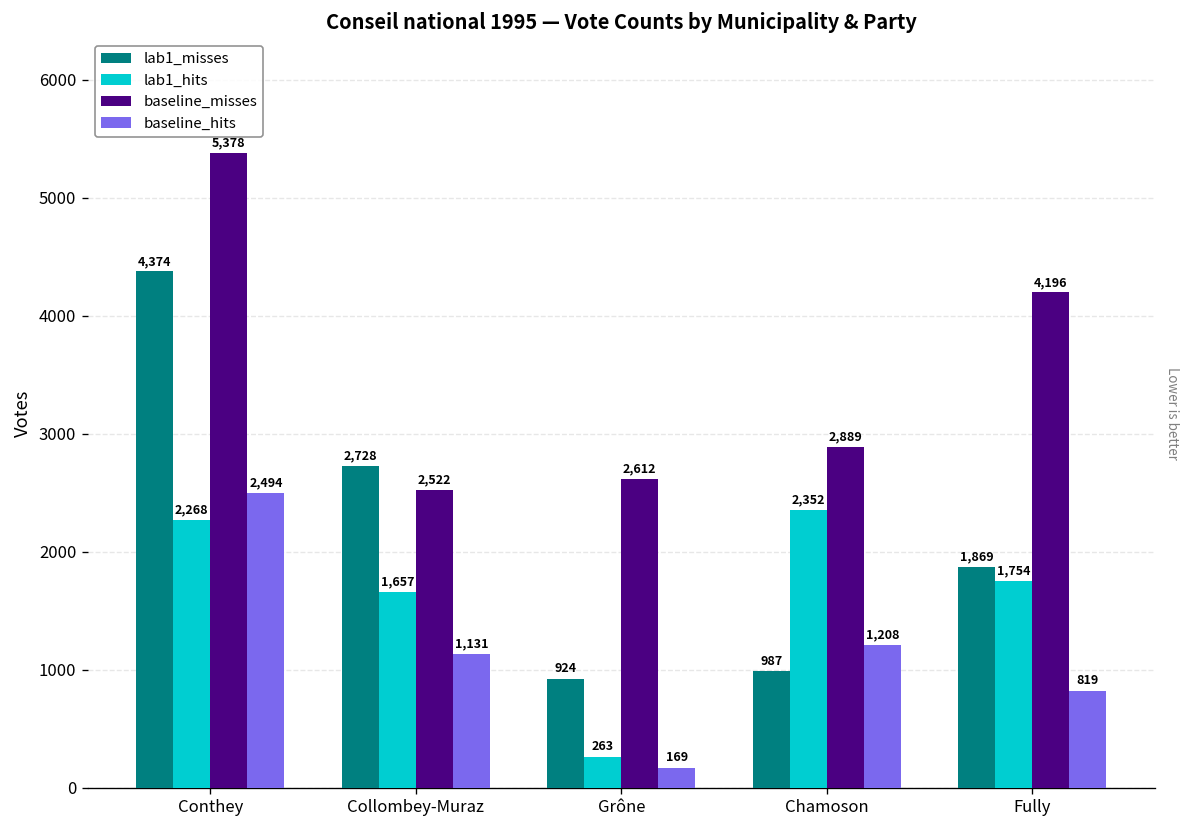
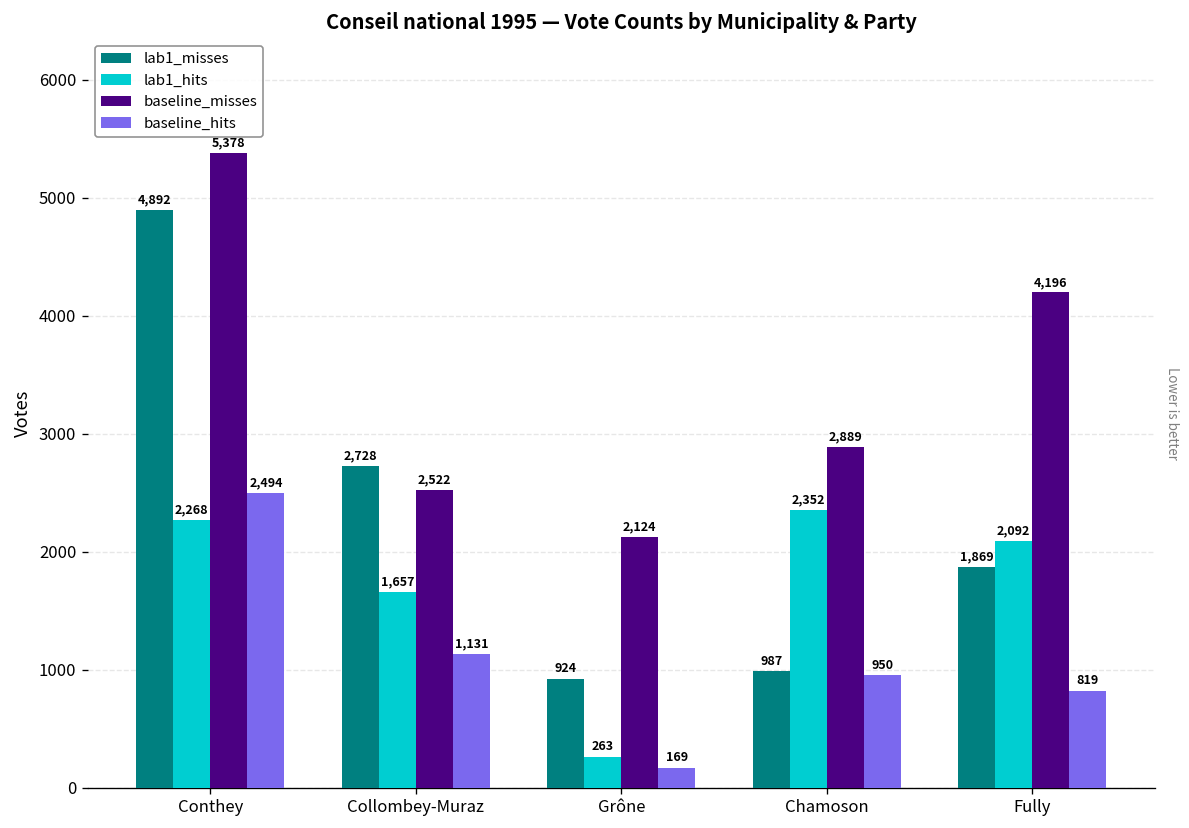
  {
    "lab1_misses": {
-     "Conthey": "4,374",
+     "Conthey": "4,892",
      "Collombey-Muraz": "2,728",
      "Grône": "924",
      "Chamoson": "987",
      "Fully": "1,869"
    },
    "lab1_hits": {
      "Conthey": "2,268",
      "Collombey-Muraz": "1,657",
      "Grône": "263",
      "Chamoson": "2,352",
-     "Fully": "1,754"
+     "Fully": "2,092"
    },
    "baseline_misses": {
      "Collombey-Muraz": "2,522",
-     "Grône": "2,612",
+     "Grône": "2,124",
      "Chamoson": "2,889",
      "Fully": "4,196"
    },
    "baseline_hits": {
      "Conthey": "2,494",
      "Collombey-Muraz": "1,131",
      "Grône": "169",
-     "Chamoson": "1,208",
+     "Chamoson": "950",
      "Fully": "819"
    }
  }
